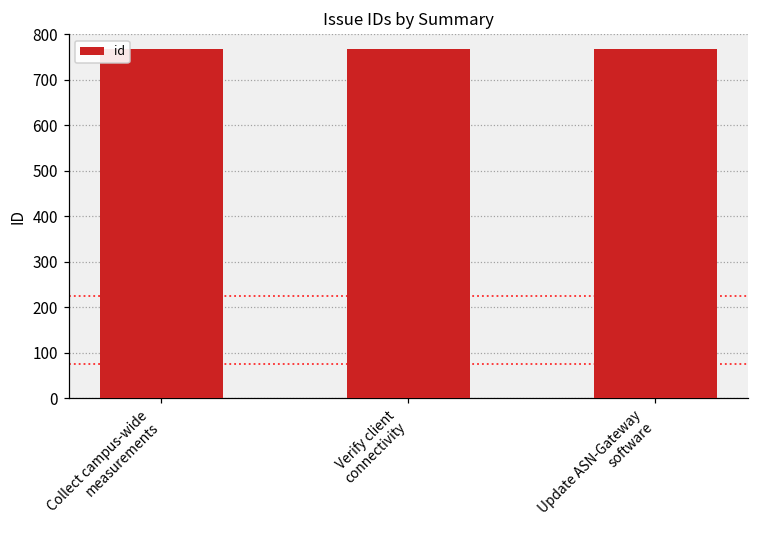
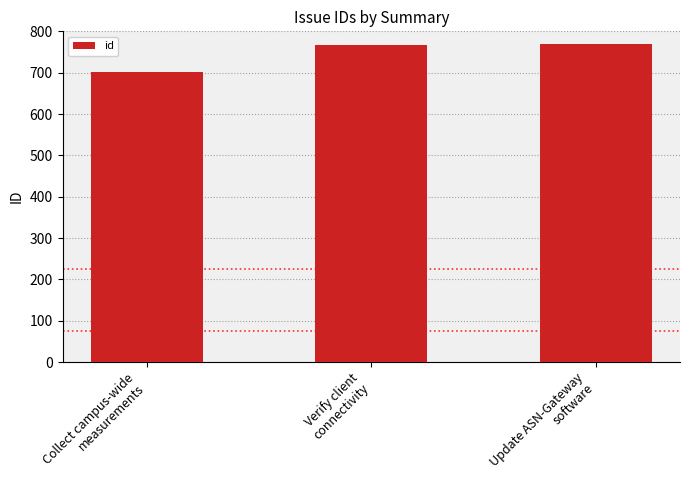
  {
-   "Collect campus-wide measurements": 770,
+   "Collect campus-wide measurements": 700,
    "Verify client connectivity": 770,
    "Update ASN-Gateway software": 770
  }
